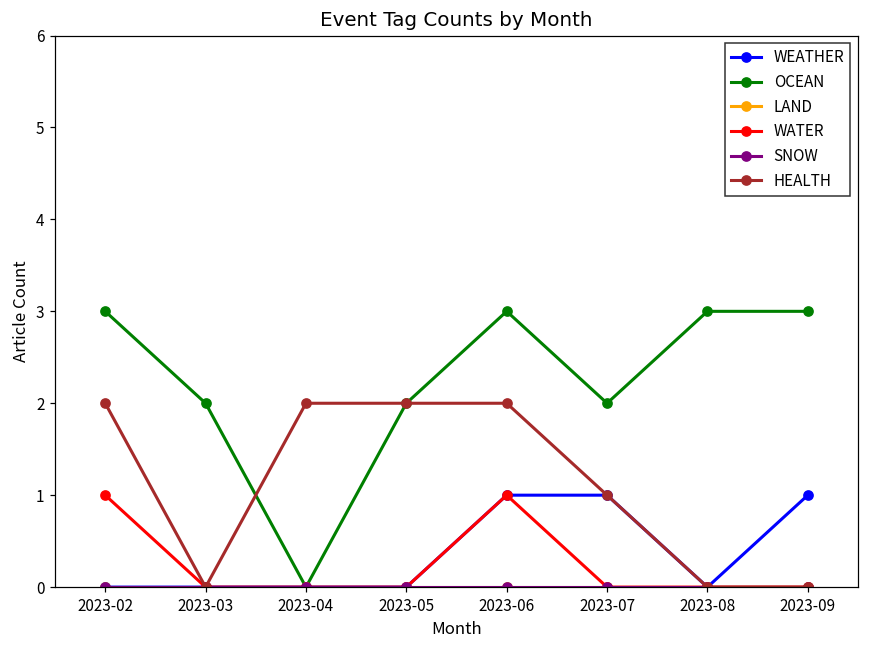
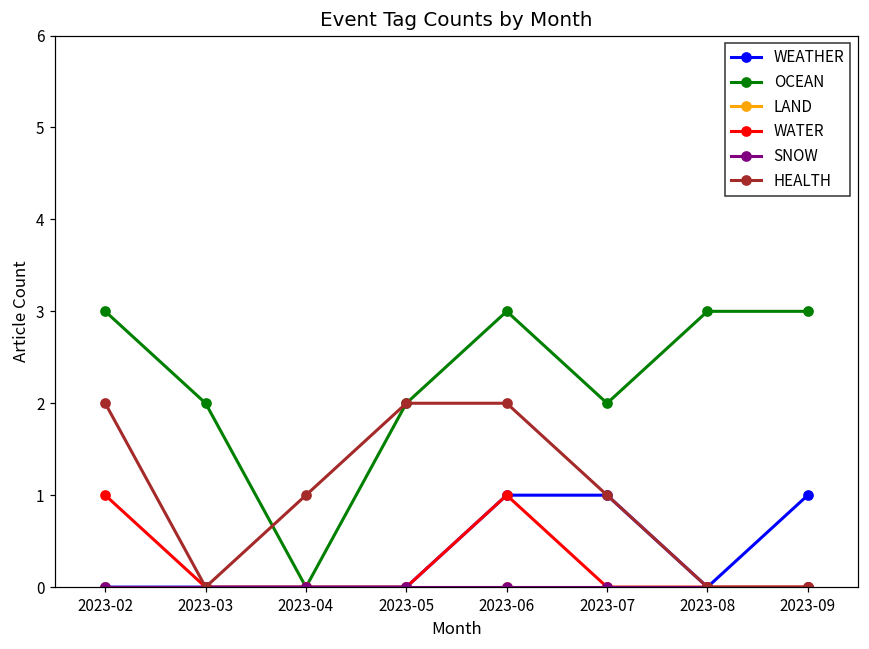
  {
    "WEATHER": {
      "2023-09": 1
    },
    "OCEAN": {
      "2023-02": 3,
      "2023-03": 2,
      "2023-06": 3,
      "2023-07": 2,
      "2023-08": 3,
      "2023-09": 3
    },
    "SNOW": {
      "2023-06": 0
    },
    "WATER": {
      "2023-02": 1
    },
    "HEALTH": {
      "2023-02": 2,
-     "2023-04": 2,
+     "2023-04": 1,
      "2023-06": 2
    }
  }
